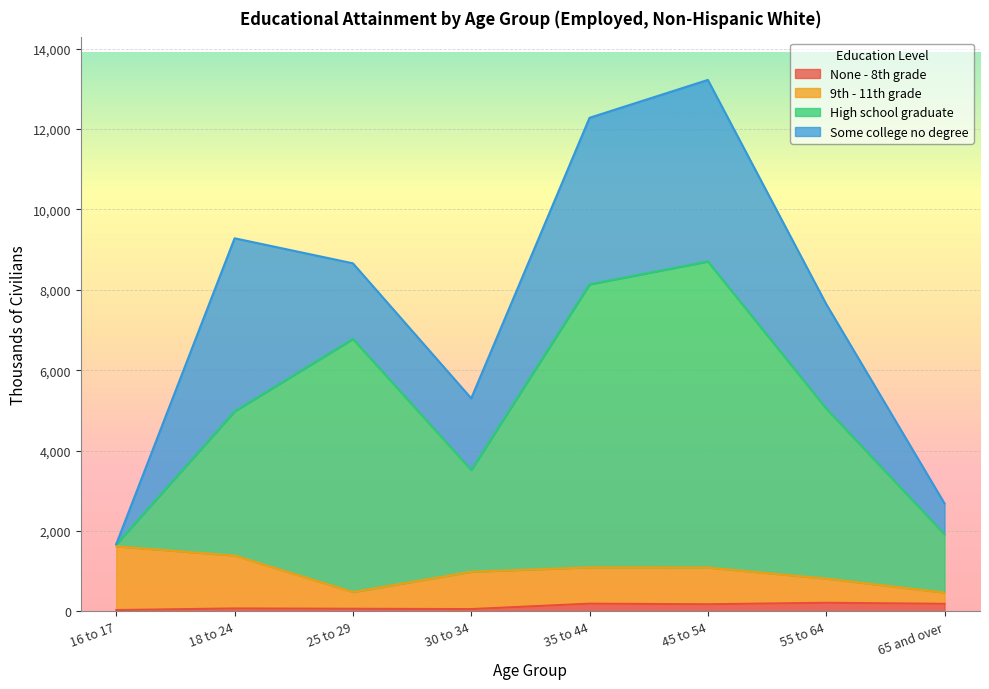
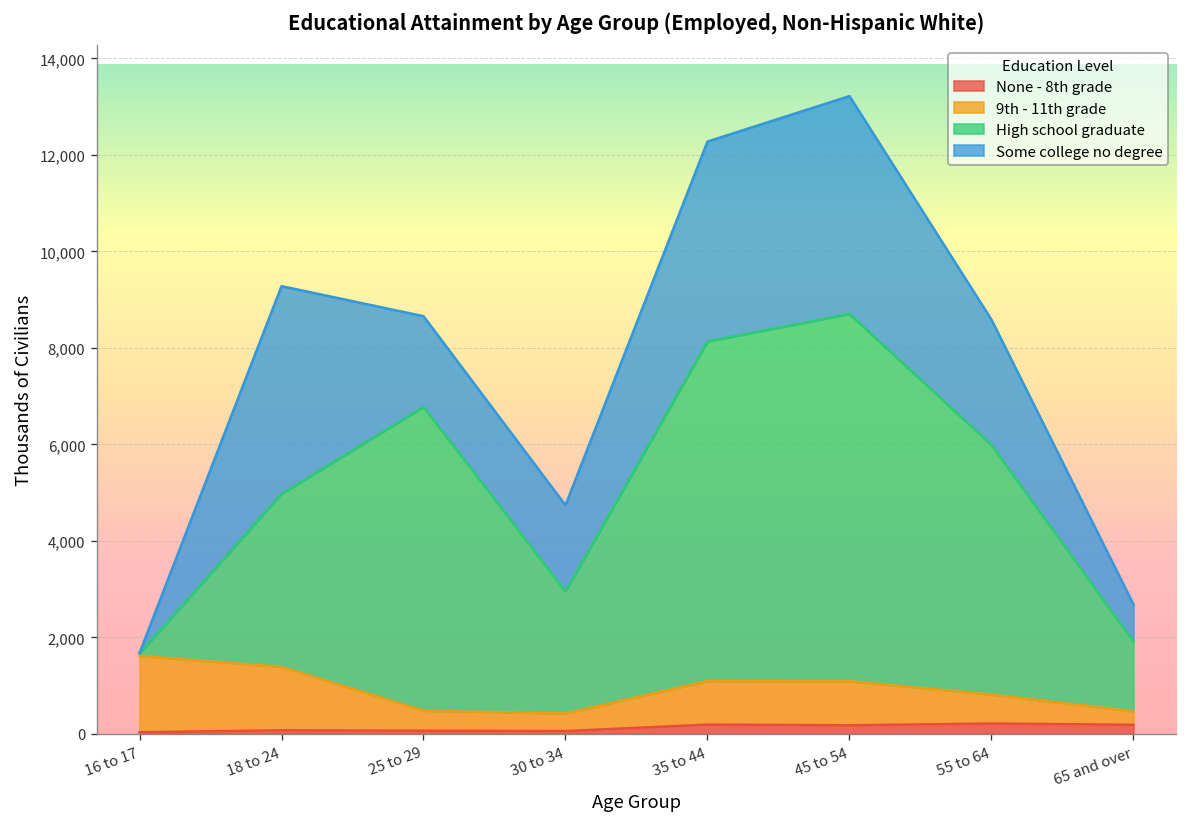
  {
    "None - 8th grade": {
      "16 to 17": "0",
      "18 to 24": "100",
      "25 to 29": "100",
      "30 to 34": "100",
      "35 to 44": "200",
      "45 to 54": "200",
      "55 to 64": "200",
      "65 and over": "200"
    },
    "9th - 11th grade": {
      "18 to 24": "1,300",
      "25 to 29": "400",
-     "30 to 34": "900",
+     "30 to 34": "400",
      "35 to 44": "900",
      "45 to 54": "900",
      "55 to 64": "600",
      "65 and over": "300"
    },
    "High school graduate": {
      "18 to 24": "3,600",
      "25 to 29": "6,300",
      "30 to 34": "2,500",
      "35 to 44": "7,000",
      "45 to 54": "7,600",
-     "55 to 64": "4,200",
+     "55 to 64": "5,200",
      "65 and over": "1,500"
    },
    "Some college no degree": {
      "18 to 24": "4,300",
      "25 to 29": "1,900",
      "30 to 34": "1,800",
      "35 to 44": "4,100",
      "45 to 54": "4,500",
      "55 to 64": "2,600",
      "65 and over": "800"
    }
  }
